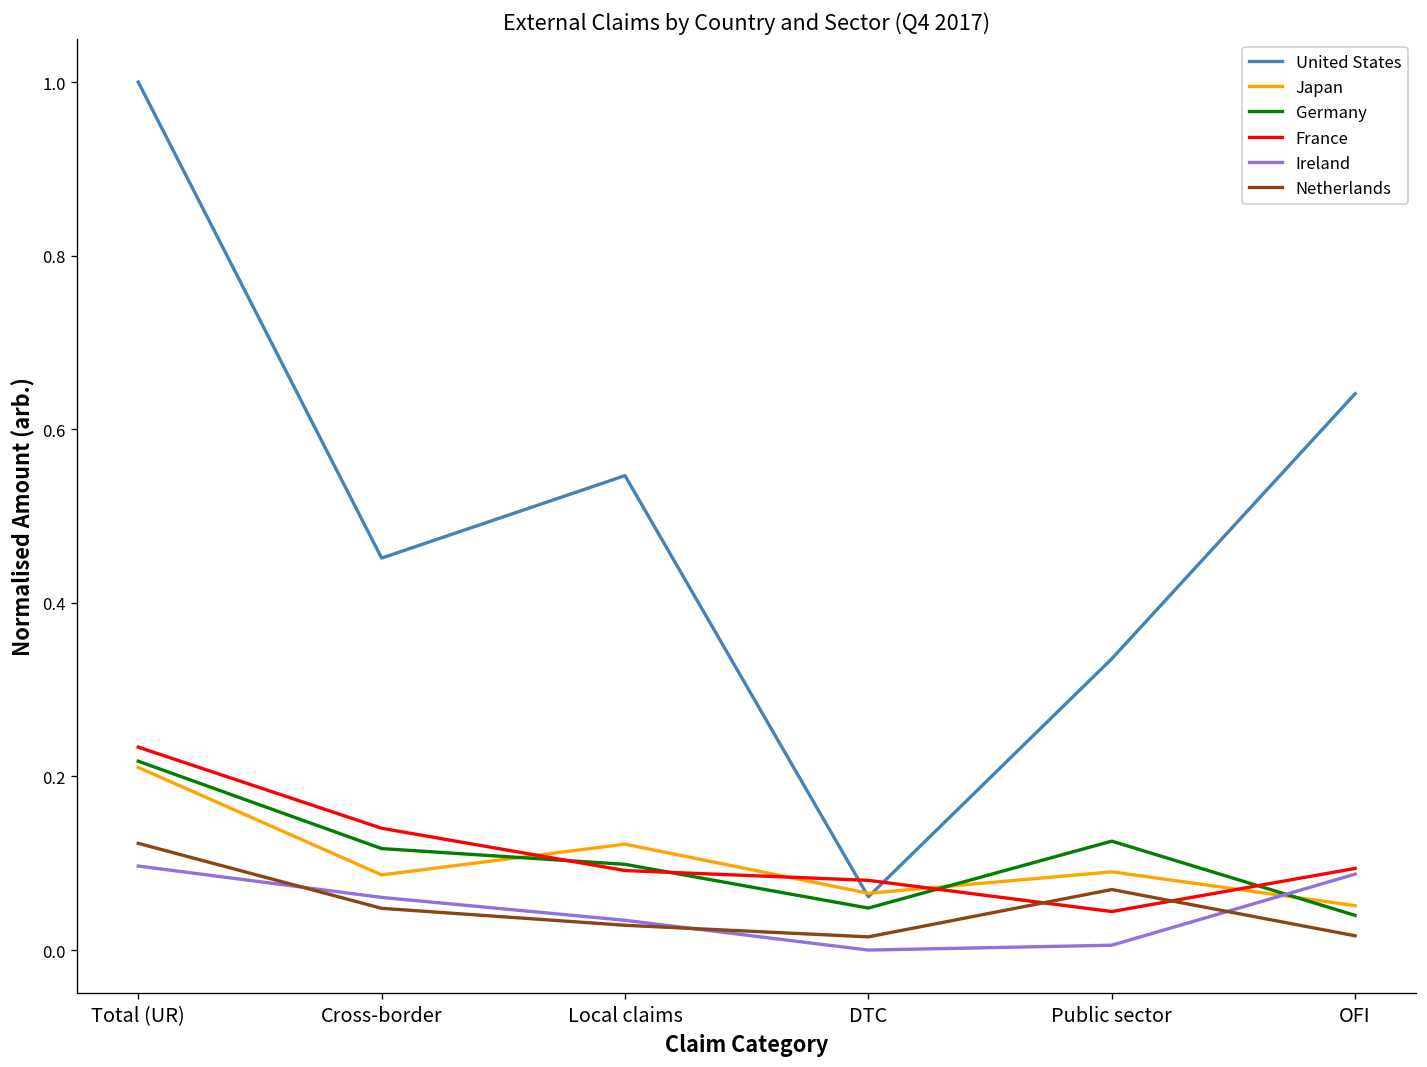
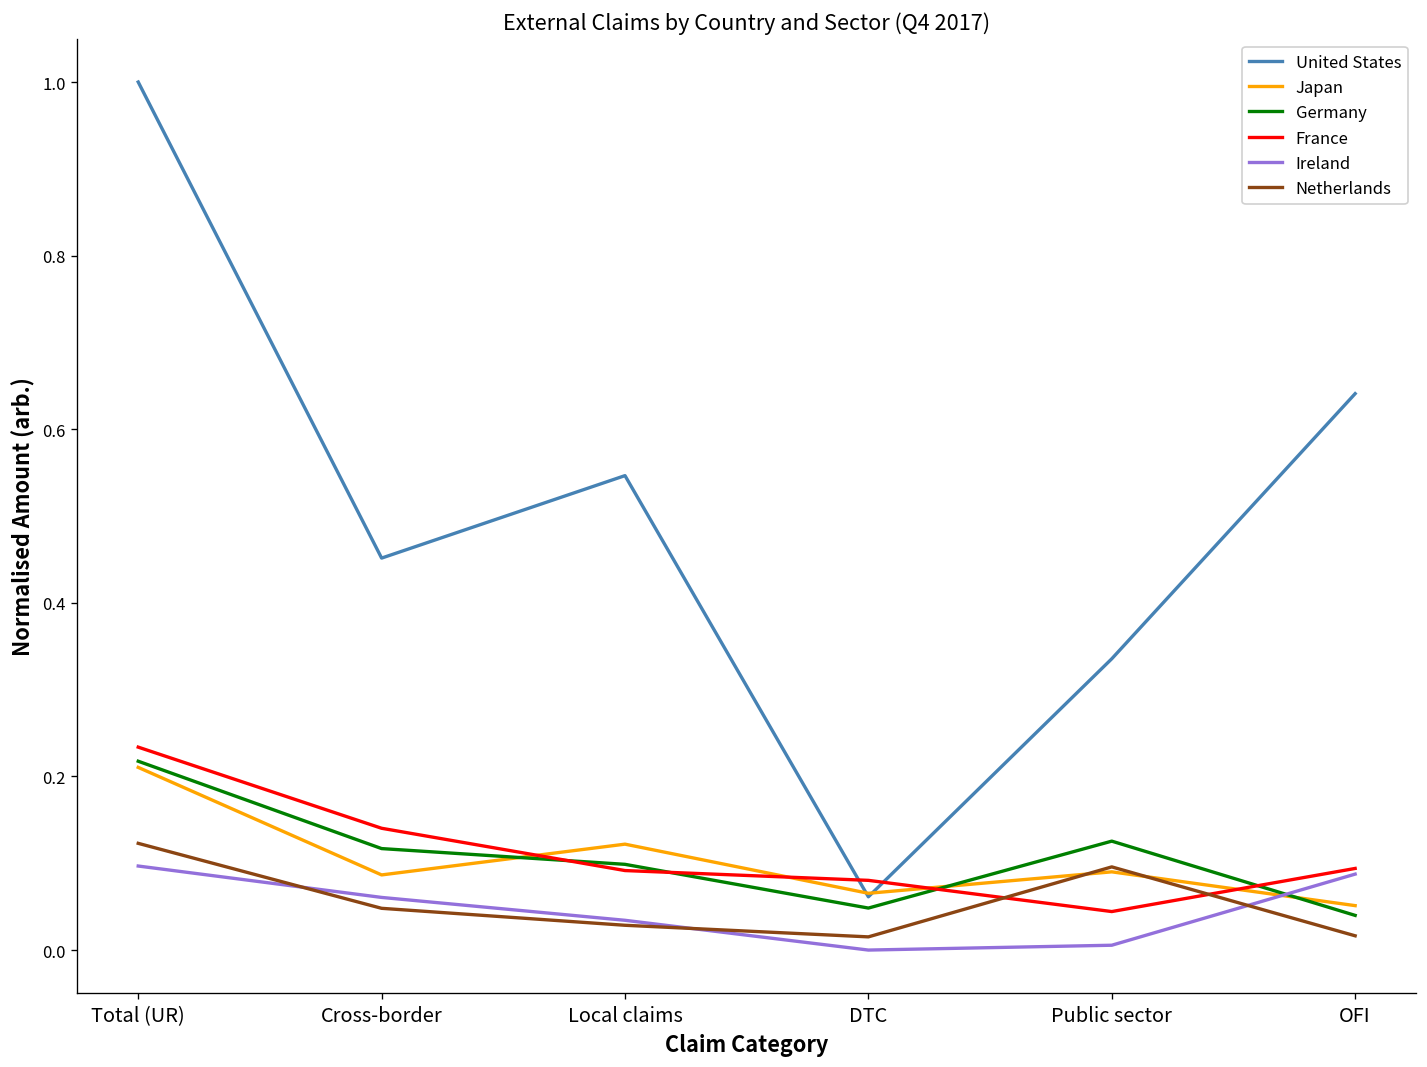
  {
    "United States": {
      "Total (UR)": 1.00,
      "Cross-border": 0.45,
      "Local claims": 0.55,
      "DTC": 0.06,
      "Public sector": 0.34,
      "OFI": 0.64
    },
    "Japan": {
      "Total (UR)": 0.21,
      "Cross-border": 0.09,
      "Local claims": 0.12,
      "DTC": 0.07,
      "Public sector": 0.09,
      "OFI": 0.05
    },
    "Germany": {
      "Total (UR)": 0.22,
      "Cross-border": 0.12,
      "Local claims": 0.10,
      "DTC": 0.05,
      "Public sector": 0.13,
      "OFI": 0.04
    },
    "France": {
      "Total (UR)": 0.23,
      "Cross-border": 0.14,
      "Local claims": 0.09,
      "DTC": 0.08,
      "Public sector": 0.04,
      "OFI": 0.09
    },
    "Ireland": {
      "Total (UR)": 0.10,
      "Cross-border": 0.06,
      "Local claims": 0.03,
      "DTC": 0.00,
      "Public sector": 0.01,
      "OFI": 0.09
    },
    "Netherlands": {
      "Total (UR)": 0.12,
      "Cross-border": 0.05,
      "Local claims": 0.03,
      "DTC": 0.02,
-     "Public sector": 0.07,
+     "Public sector": 0.10,
      "OFI": 0.02
    }
  }
